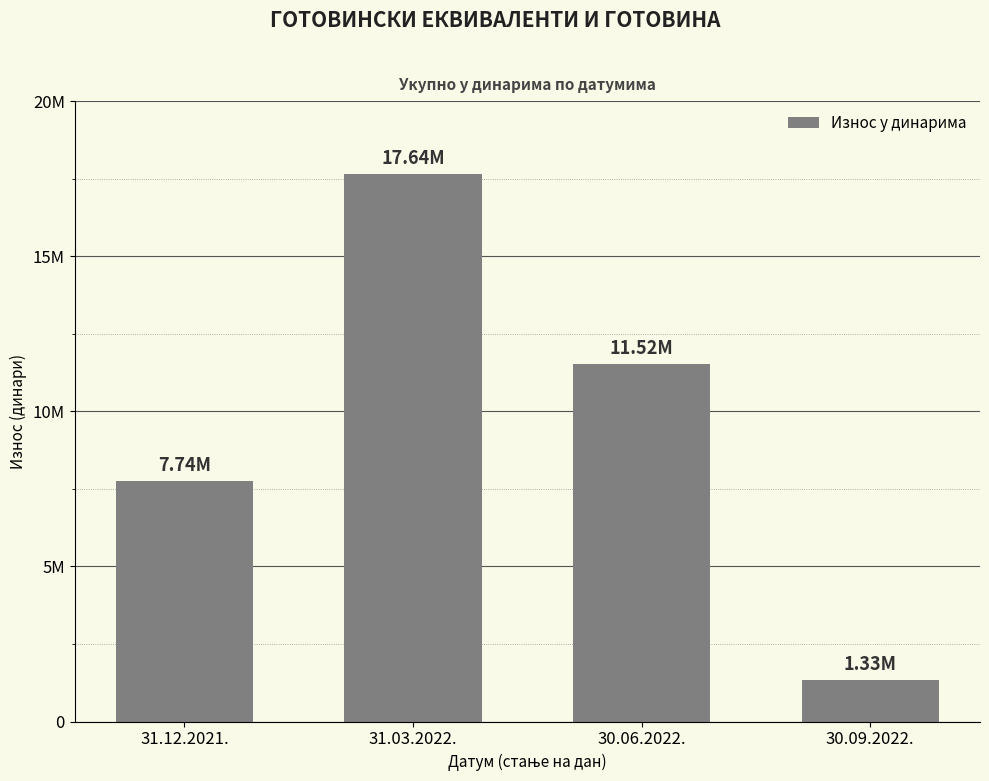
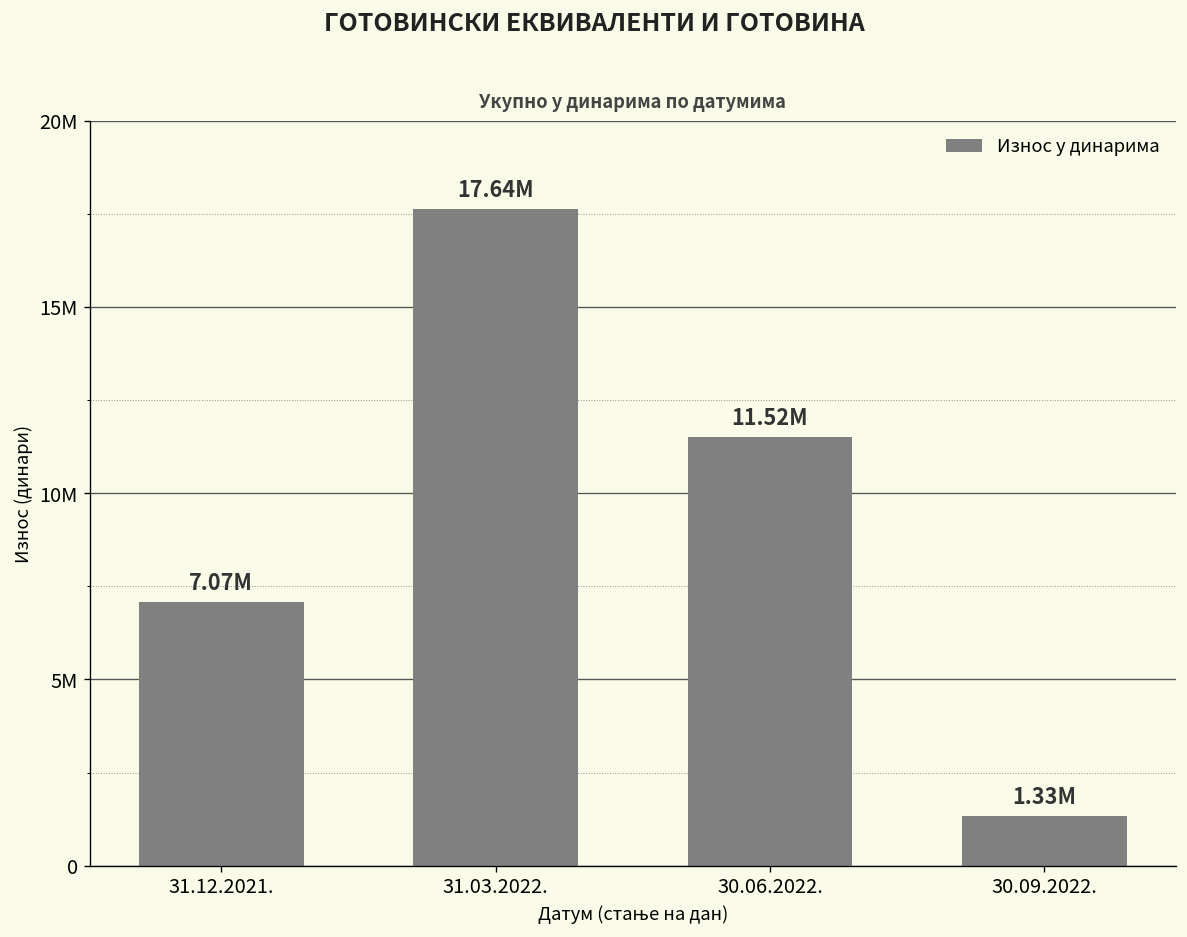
  {
-   "31.12.2021.": "7.74M",
+   "31.12.2021.": "7.07M",
    "31.03.2022.": "17.64M",
    "30.06.2022.": "11.52M",
    "30.09.2022.": "1.33M"
  }
